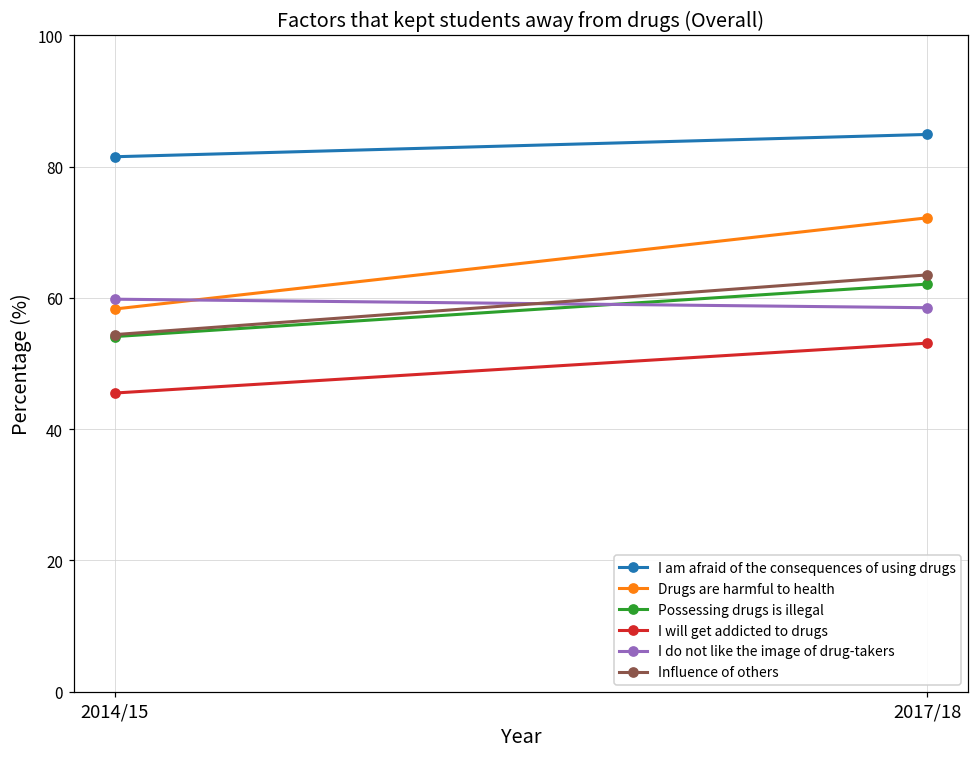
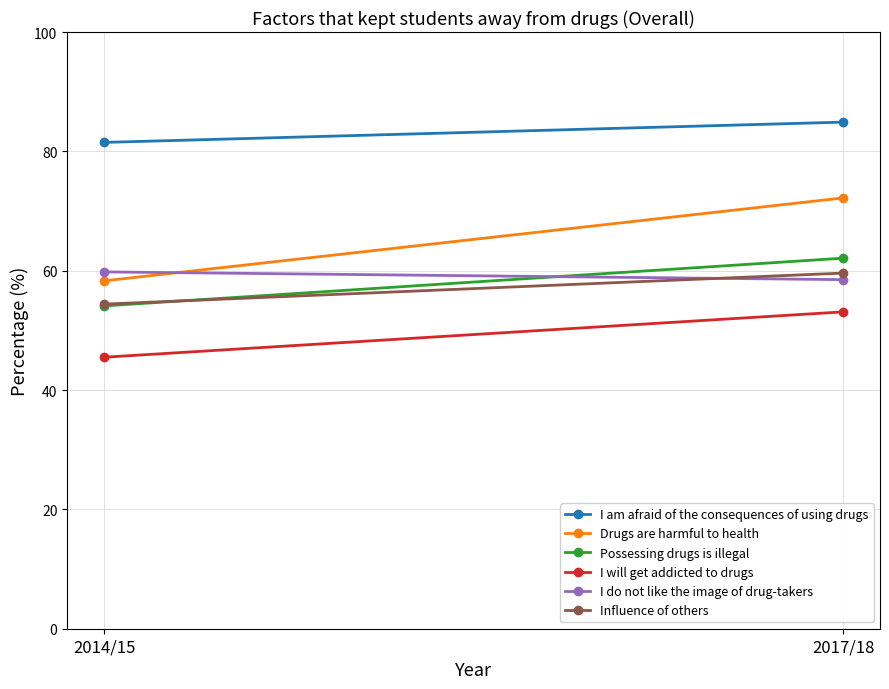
  {
    "I am afraid of the consequences of using drugs": {
      "2014/15": 82,
      "2017/18": 85
    },
    "Drugs are harmful to health": {
      "2014/15": 58,
      "2017/18": 72
    },
    "Possessing drugs is illegal": {
      "2017/18": 62
    },
    "I will get addicted to drugs": {
      "2014/15": 46,
      "2017/18": 53
    },
    "I do not like the image of drug-takers": {
      "2014/15": 60,
      "2017/18": 59
    },
    "Influence of others": {
-     "2017/18": 64
+     "2017/18": 60
    }
  }
